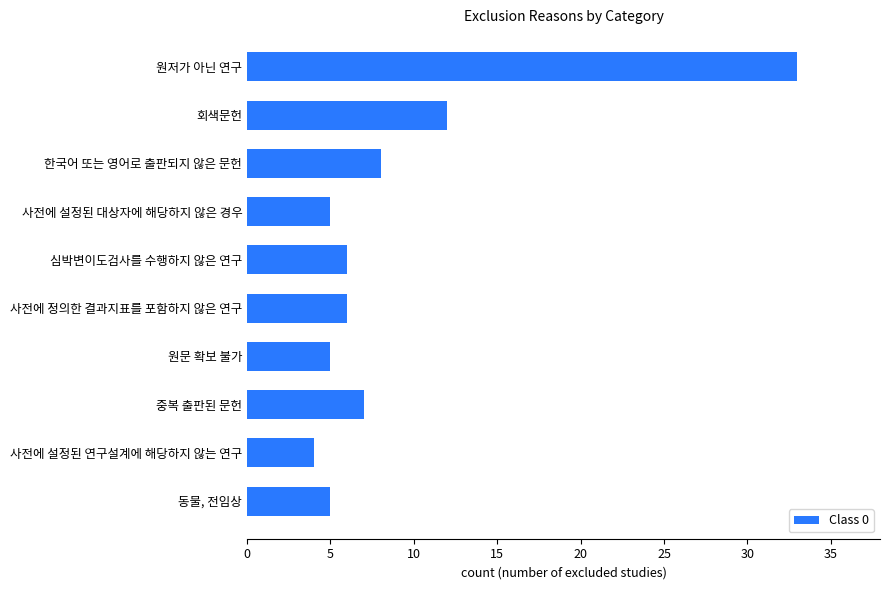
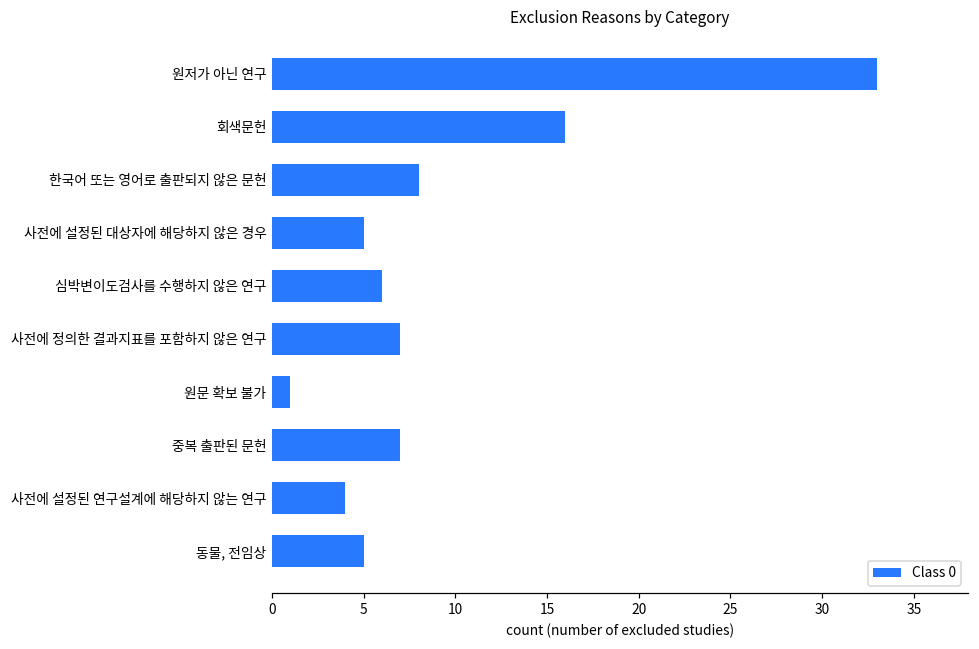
  {
    "원저가 아닌 연구": 33,
-   "회색문헌": 12,
+   "회색문헌": 16,
    "한국어 또는 영어로 출판되지 않은 문헌": 8,
    "사전에 설정된 대상자에 해당하지 않은 경우": 5,
    "심박변이도검사를 수행하지 않은 연구": 6,
-   "사전에 정의한 결과지표를 포함하지 않은 연구": 6,
-   "원문 확보 불가": 5,
+   "사전에 정의한 결과지표를 포함하지 않은 연구": 7,
+   "원문 확보 불가": 1,
    "중복 출판된 문헌": 7,
    "사전에 설정된 연구설계에 해당하지 않는 연구": 4,
    "동물, 전임상": 5
  }
